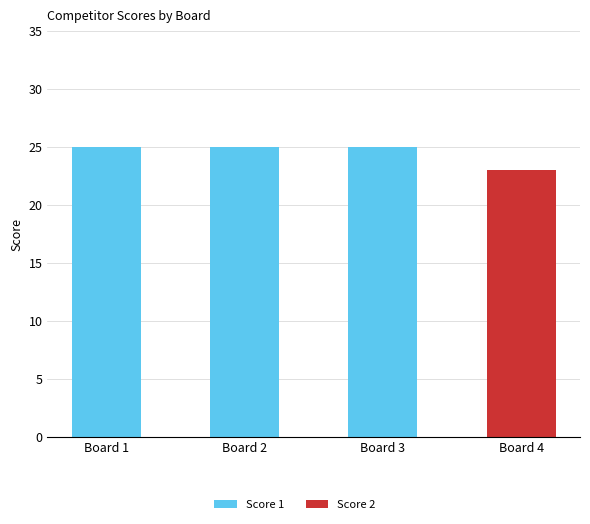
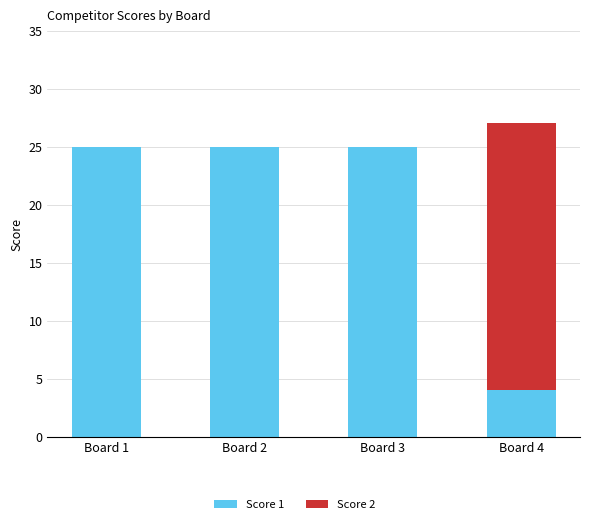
  {
    "Score 1": {
      "Board 1": 25,
      "Board 2": 25,
      "Board 3": 25,
-     "Board 4": 0
+     "Board 4": 4
    }
  }
